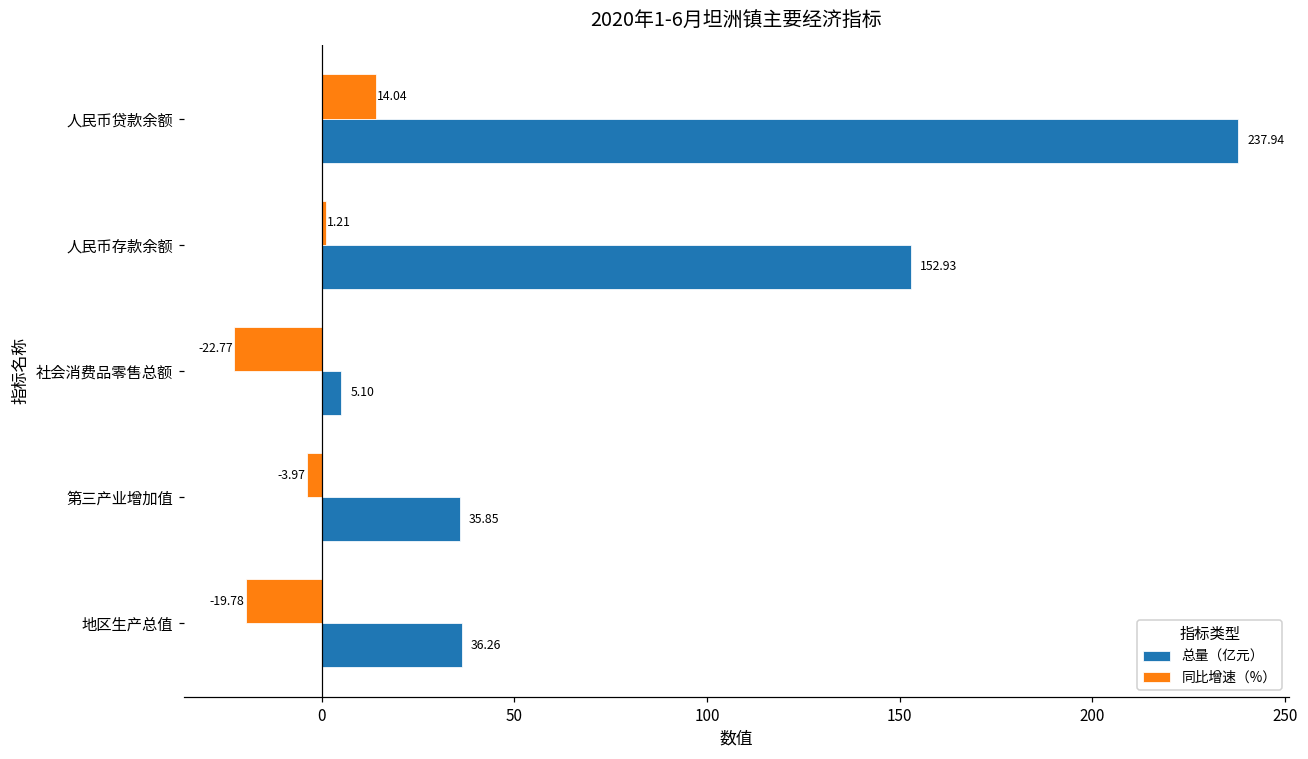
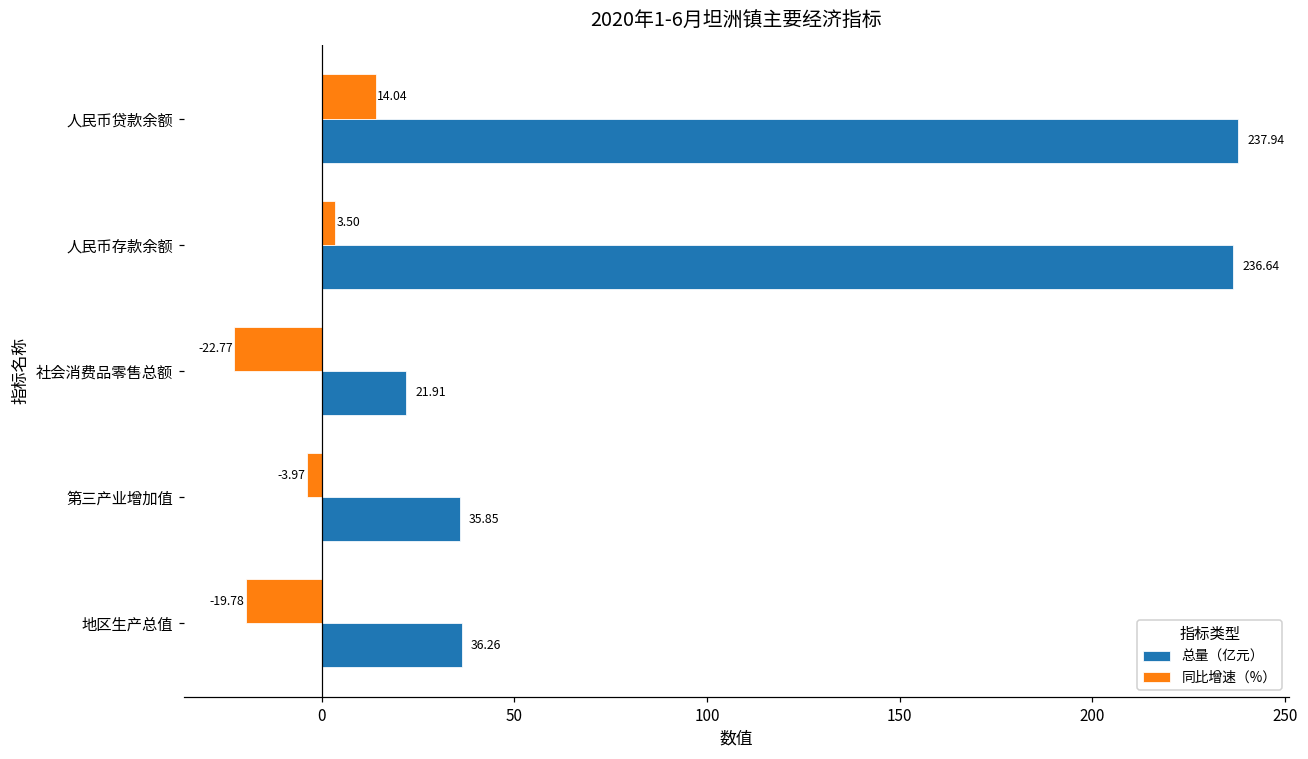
  {
    "总量（亿元）": {
      "人民币贷款余额": 237.94,
-     "人民币存款余额": 152.93,
-     "社会消费品零售总额": 5.10,
+     "人民币存款余额": 236.64,
+     "社会消费品零售总额": 21.91,
      "第三产业增加值": 35.85,
      "地区生产总值": 36.26
    },
    "同比增速（%）": {
      "人民币贷款余额": 14.04,
-     "人民币存款余额": 1.21,
+     "人民币存款余额": 3.50,
      "社会消费品零售总额": -22.77,
      "第三产业增加值": -3.97,
      "地区生产总值": -19.78
    }
  }
